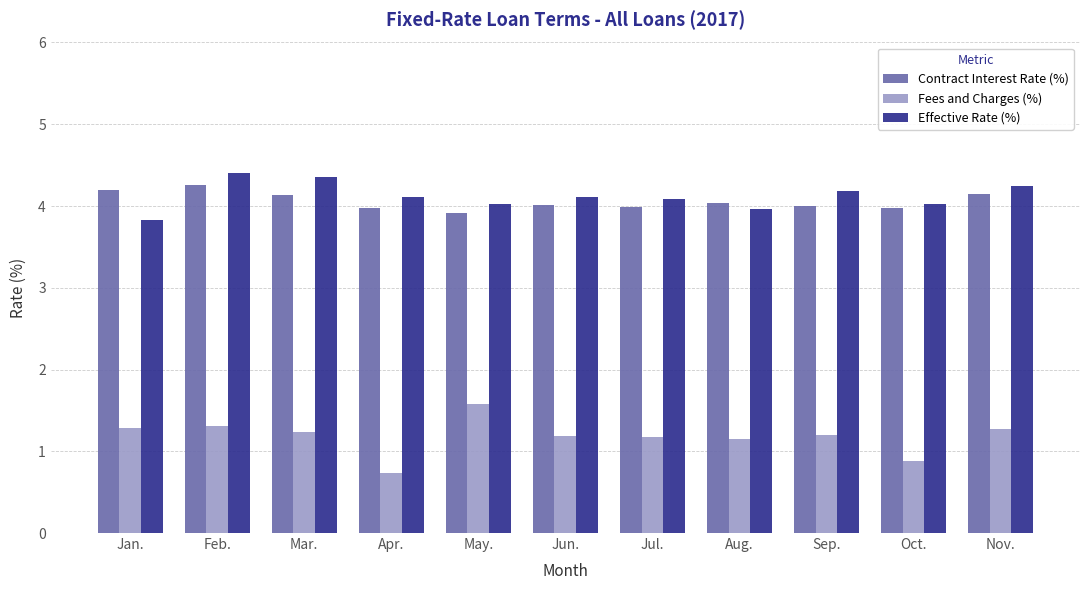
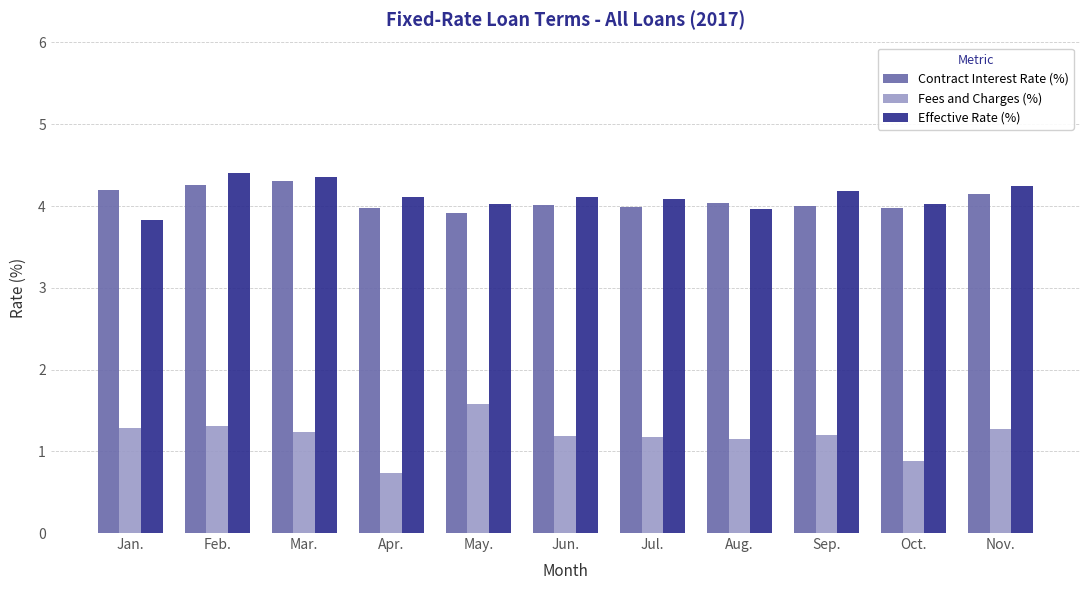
  {
    "Contract Interest Rate (%)": {
      "Jan.": 4.2,
      "Feb.": 4.3,
-     "Mar.": 4.1,
+     "Mar.": 4.3,
      "Apr.": 4.0,
      "May.": 3.9,
      "Jun.": 4.0,
      "Jul.": 4.0,
      "Aug.": 4.0,
      "Sep.": 4.0,
      "Oct.": 4.0,
      "Nov.": 4.2
    },
    "Fees and Charges (%)": {
      "Jan.": 1.3,
      "Feb.": 1.3,
      "Mar.": 1.2,
      "Apr.": 0.7,
      "May.": 1.6,
      "Jun.": 1.2,
      "Jul.": 1.2,
      "Aug.": 1.2,
      "Sep.": 1.2,
      "Oct.": 0.9,
      "Nov.": 1.3
    },
    "Effective Rate (%)": {
      "Jan.": 3.8,
      "Feb.": 4.4,
      "Mar.": 4.4,
      "Apr.": 4.1,
      "May.": 4.0,
      "Jun.": 4.1,
      "Jul.": 4.1,
      "Aug.": 4.0,
      "Sep.": 4.2,
      "Oct.": 4.0,
      "Nov.": 4.2
    }
  }
